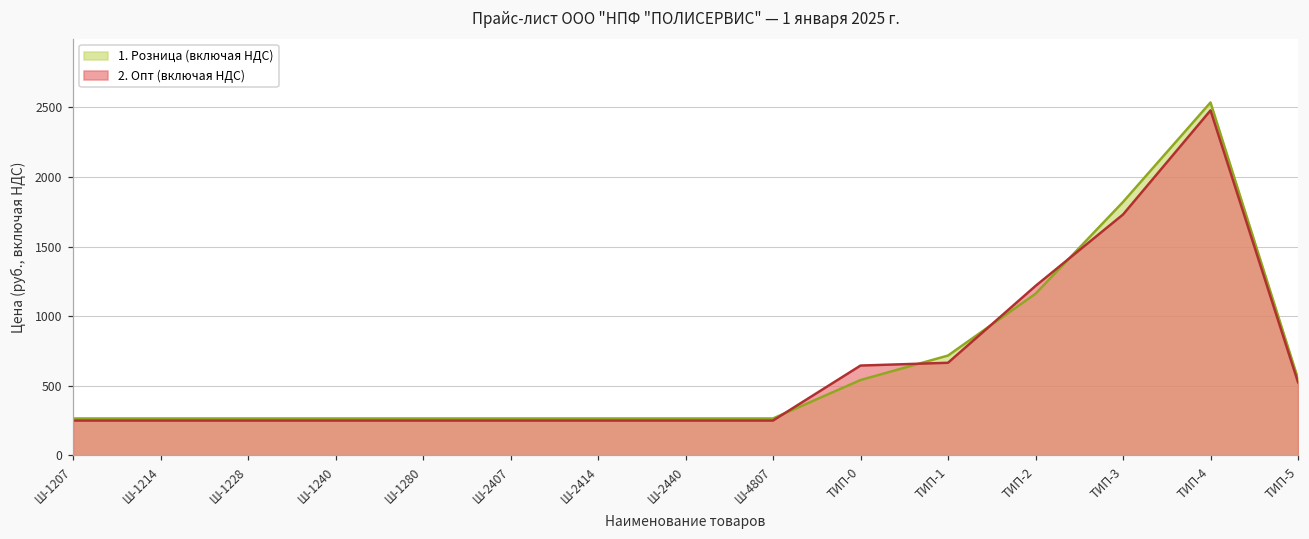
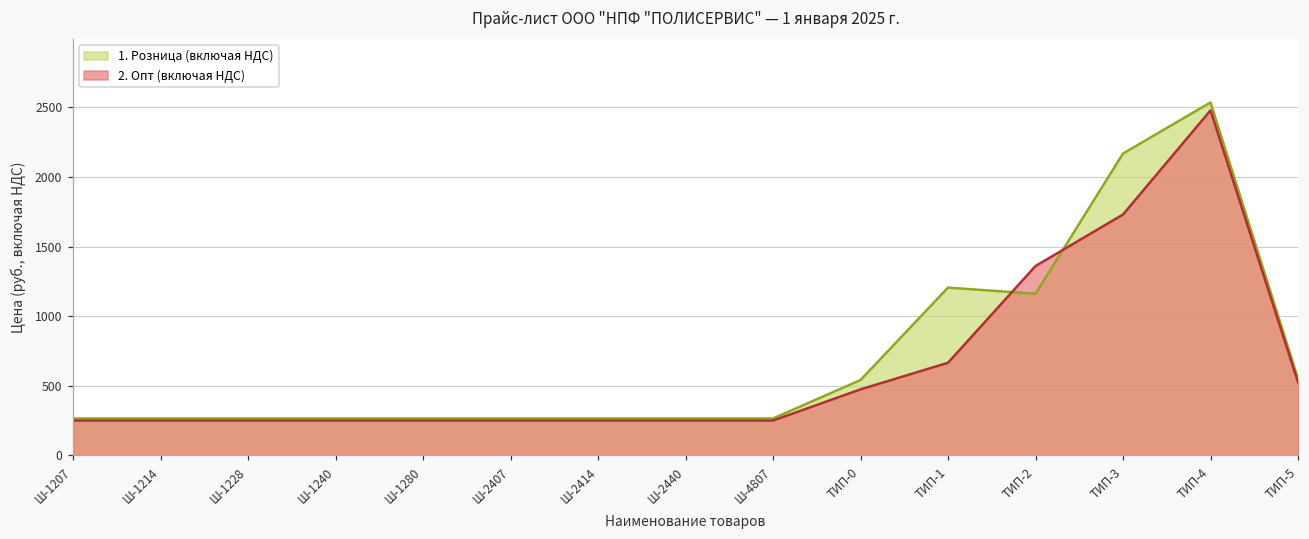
  {
    "1. Розница (включая НДС)": {
      "ТИП-0": 540,
-     "ТИП-1": 720,
+     "ТИП-1": 1210,
      "ТИП-2": 1160,
-     "ТИП-3": 1820,
+     "ТИП-3": 2170,
      "ТИП-4": 2540,
      "ТИП-5": 550
    },
    "2. Опт (включая НДС)": {
-     "ТИП-0": 650,
+     "ТИП-0": 470,
      "ТИП-1": 670,
-     "ТИП-2": 1220,
+     "ТИП-2": 1360,
      "ТИП-3": 1730,
      "ТИП-4": 2480,
      "ТИП-5": 530
    }
  }
